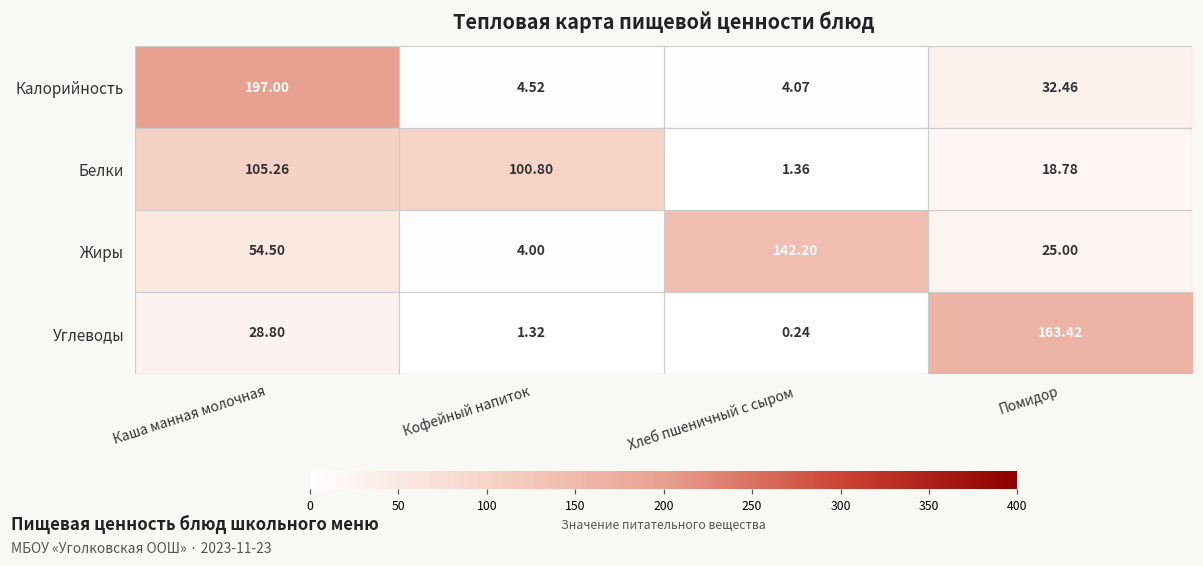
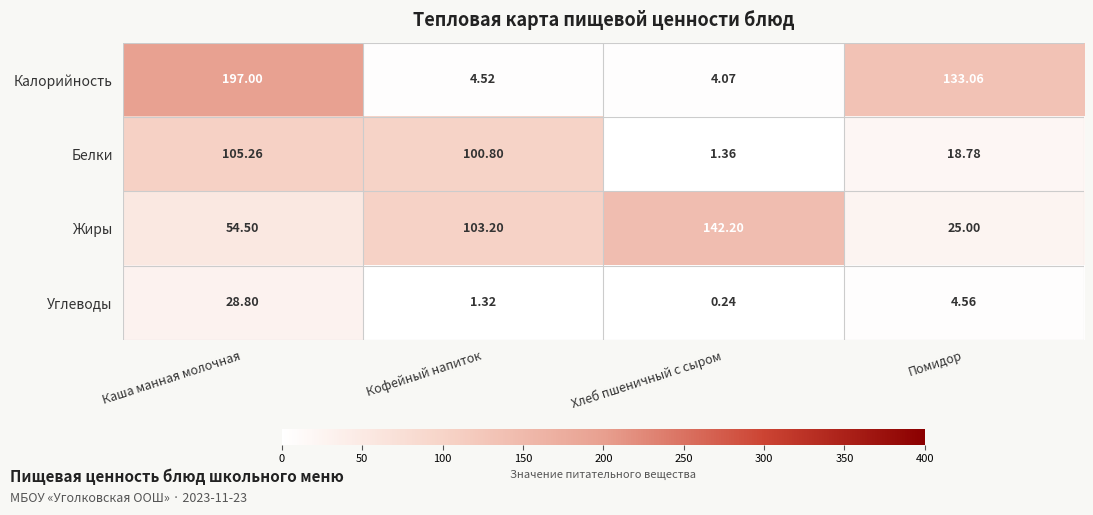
  {
    "Калорийность": {
      "Каша манная молочная": 197.00,
      "Кофейный напиток": 4.52,
      "Хлеб пшеничный с сыром": 4.07,
-     "Помидор": 32.46
+     "Помидор": 133.06
    },
    "Белки": {
      "Каша манная молочная": 105.26,
      "Кофейный напиток": 100.80,
      "Хлеб пшеничный с сыром": 1.36,
      "Помидор": 18.78
    },
    "Жиры": {
      "Каша манная молочная": 54.50,
-     "Кофейный напиток": 4.00,
+     "Кофейный напиток": 103.20,
      "Хлеб пшеничный с сыром": 142.20,
      "Помидор": 25.00
    },
    "Углеводы": {
      "Каша манная молочная": 28.80,
      "Кофейный напиток": 1.32,
      "Хлеб пшеничный с сыром": 0.24,
-     "Помидор": 163.42
+     "Помидор": 4.56
    }
  }
